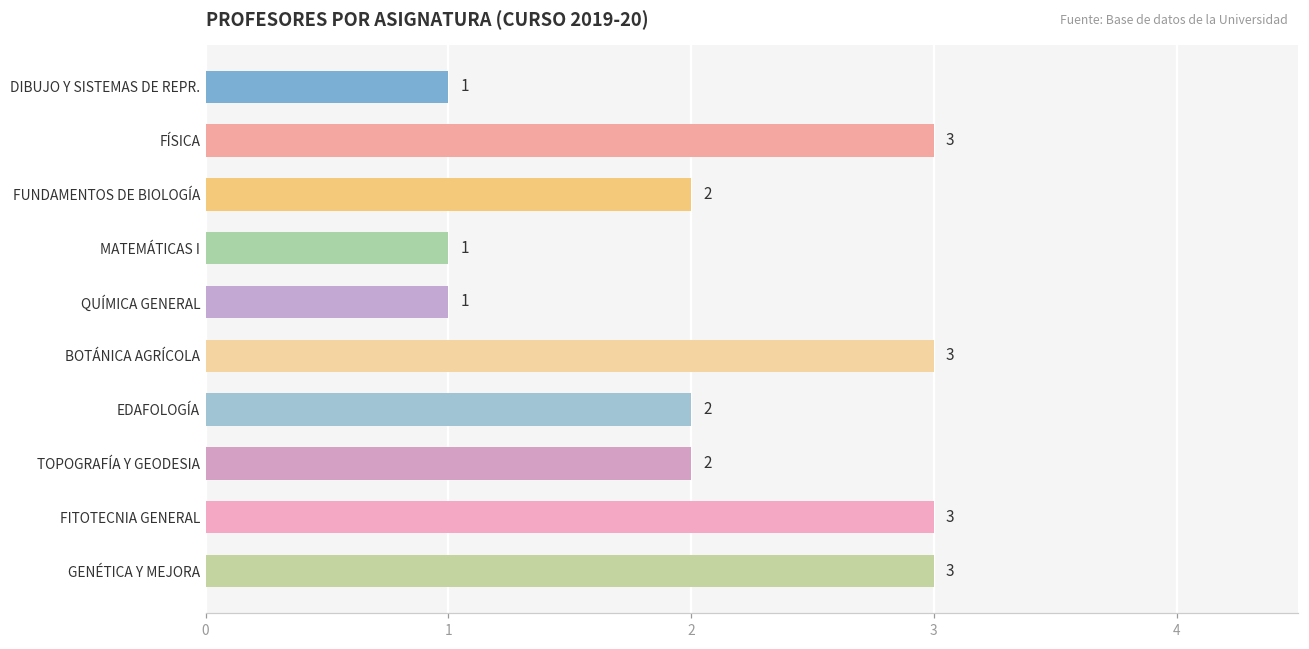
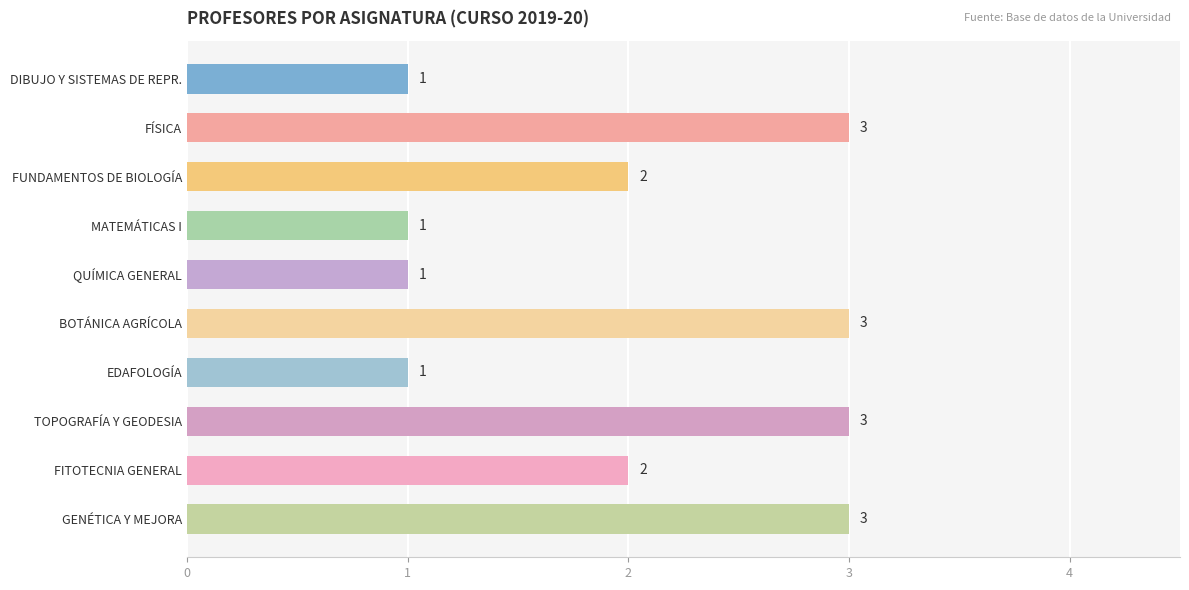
  {
    "DIBUJO Y SISTEMAS DE REPR.": 1,
    "FÍSICA": 3,
    "FUNDAMENTOS DE BIOLOGÍA": 2,
    "MATEMÁTICAS I": 1,
    "QUÍMICA GENERAL": 1,
    "BOTÁNICA AGRÍCOLA": 3,
-   "EDAFOLOGÍA": 2,
-   "TOPOGRAFÍA Y GEODESIA": 2,
-   "FITOTECNIA GENERAL": 3,
+   "EDAFOLOGÍA": 1,
+   "TOPOGRAFÍA Y GEODESIA": 3,
+   "FITOTECNIA GENERAL": 2,
    "GENÉTICA Y MEJORA": 3
  }
